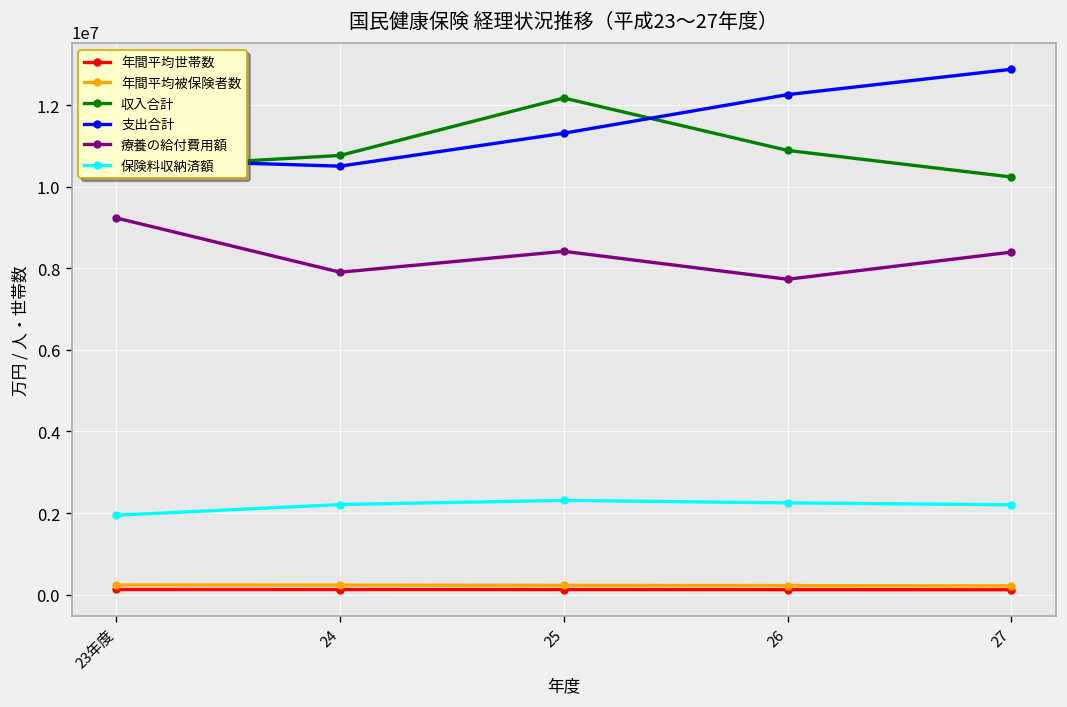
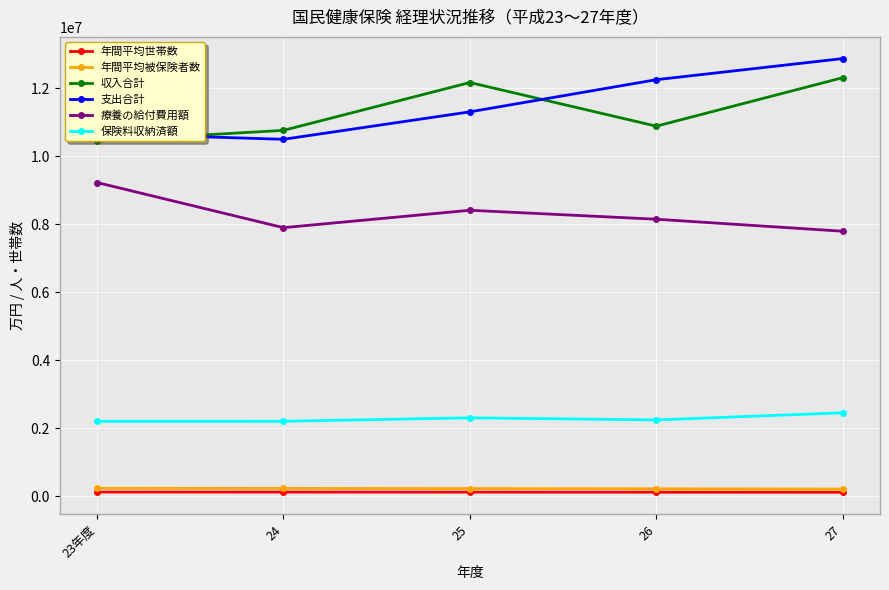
  {
    "年間平均世帯数": {
      "23年度": 100000,
      "24": 100000,
      "25": 100000,
      "26": 100000,
      "27": 100000
    },
    "年間平均被保険者数": {
      "23年度": 200000,
      "24": 200000,
      "25": 200000,
      "26": 200000,
      "27": 200000
    },
    "収入合計": {
      "24": 10800000,
      "25": 12200000,
      "26": 10900000,
-     "27": 10200000
+     "27": 12300000
    },
    "支出合計": {
      "24": 10500000,
      "25": 11300000,
      "26": 12300000,
      "27": 12900000
    },
    "療養の給付費用額": {
      "23年度": 9200000,
      "24": 7900000,
      "25": 8400000,
-     "26": 7700000,
-     "27": 8400000
+     "26": 8200000,
+     "27": 7800000
    },
    "保険料収納済額": {
-     "23年度": 1900000,
+     "23年度": 2200000,
      "24": 2200000,
      "25": 2300000,
      "26": 2200000,
-     "27": 2200000
+     "27": 2500000
    }
  }
